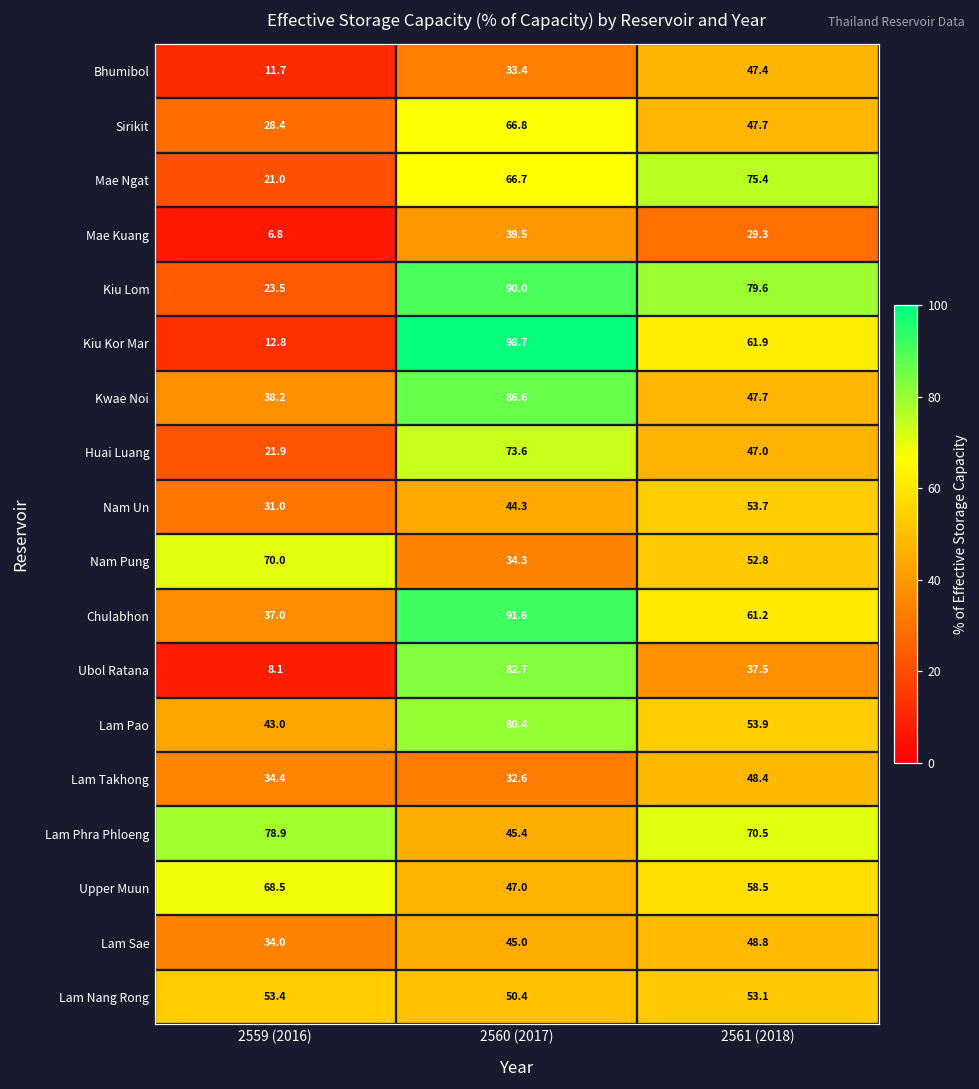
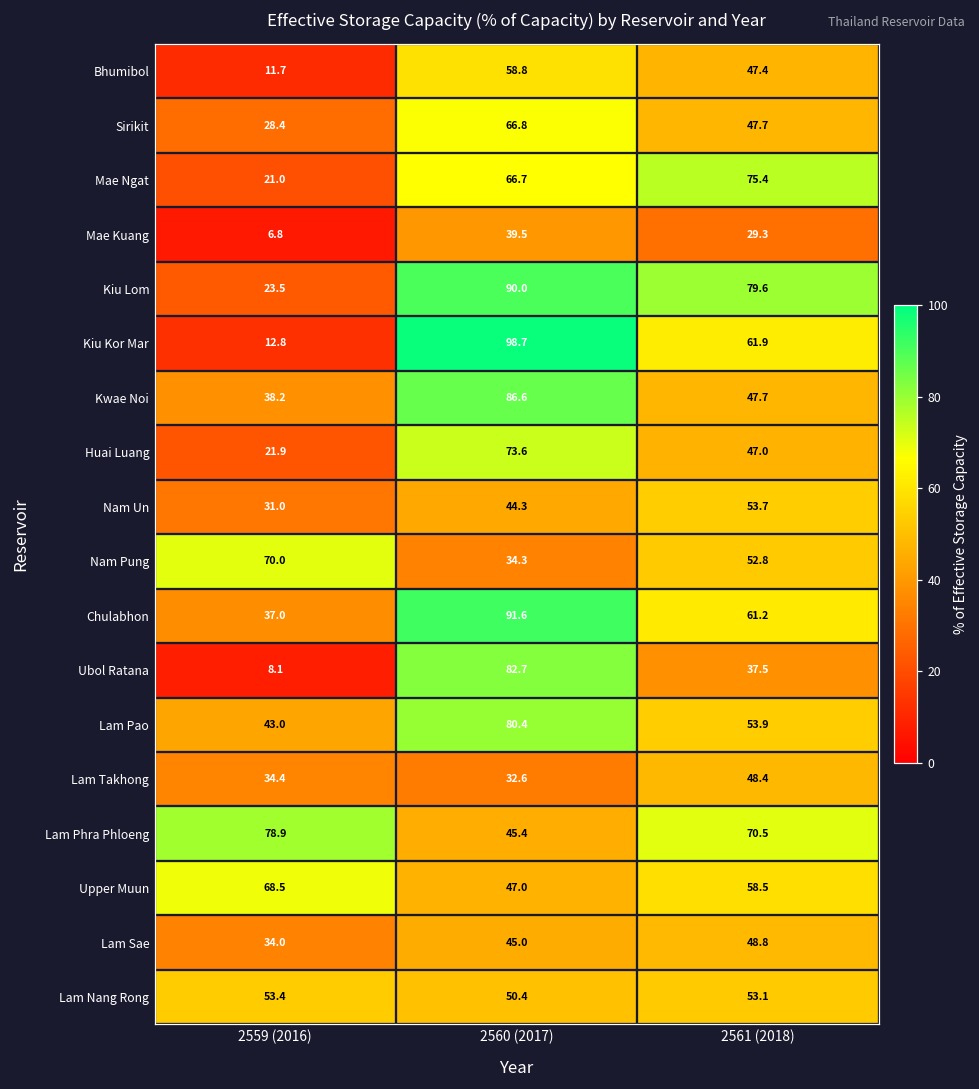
  {
    "Bhumibol": {
      "2559 (2016)": 11.7,
-     "2560 (2017)": 33.4,
+     "2560 (2017)": 58.8,
      "2561 (2018)": 47.4
    },
    "Sirikit": {
      "2559 (2016)": 28.4,
      "2560 (2017)": 66.8,
      "2561 (2018)": 47.7
    },
    "Mae Ngat": {
      "2559 (2016)": 21.0,
      "2560 (2017)": 66.7,
      "2561 (2018)": 75.4
    },
    "Mae Kuang": {
      "2559 (2016)": 6.8,
      "2560 (2017)": 39.5,
      "2561 (2018)": 29.3
    },
    "Kiu Lom": {
      "2559 (2016)": 23.5,
      "2560 (2017)": 90.0,
      "2561 (2018)": 79.6
    },
    "Kiu Kor Mar": {
      "2559 (2016)": 12.8,
      "2560 (2017)": 98.7,
      "2561 (2018)": 61.9
    },
    "Kwae Noi": {
      "2559 (2016)": 38.2,
      "2560 (2017)": 86.6,
      "2561 (2018)": 47.7
    },
    "Huai Luang": {
      "2559 (2016)": 21.9,
      "2560 (2017)": 73.6,
      "2561 (2018)": 47.0
    },
    "Nam Un": {
      "2559 (2016)": 31.0,
      "2560 (2017)": 44.3,
      "2561 (2018)": 53.7
    },
    "Nam Pung": {
      "2559 (2016)": 70.0,
      "2560 (2017)": 34.3,
      "2561 (2018)": 52.8
    },
    "Chulabhon": {
      "2559 (2016)": 37.0,
      "2560 (2017)": 91.6,
      "2561 (2018)": 61.2
    },
    "Ubol Ratana": {
      "2559 (2016)": 8.1,
      "2560 (2017)": 82.7,
      "2561 (2018)": 37.5
    },
    "Lam Pao": {
      "2559 (2016)": 43.0,
      "2560 (2017)": 80.4,
      "2561 (2018)": 53.9
    },
    "Lam Takhong": {
      "2559 (2016)": 34.4,
      "2560 (2017)": 32.6,
      "2561 (2018)": 48.4
    },
    "Lam Phra Phloeng": {
      "2559 (2016)": 78.9,
      "2560 (2017)": 45.4,
      "2561 (2018)": 70.5
    },
    "Upper Muun": {
      "2559 (2016)": 68.5,
      "2560 (2017)": 47.0,
      "2561 (2018)": 58.5
    },
    "Lam Sae": {
      "2559 (2016)": 34.0,
      "2560 (2017)": 45.0,
      "2561 (2018)": 48.8
    },
    "Lam Nang Rong": {
      "2559 (2016)": 53.4,
      "2560 (2017)": 50.4,
      "2561 (2018)": 53.1
    }
  }
